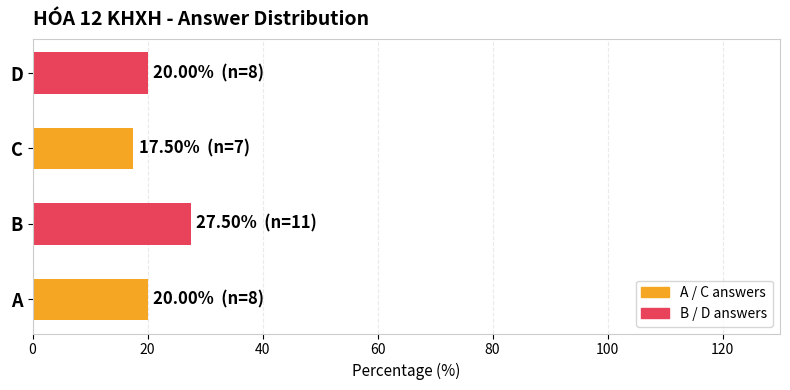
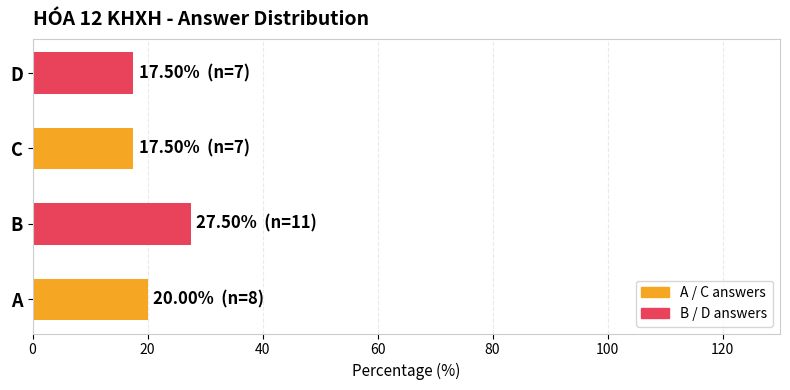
  {
-   "D": "20.00% (n=8)",
+   "D": "17.50% (n=7)",
    "C": "17.50%",
    "B": "27.50%",
    "A": "20.00%"
  }
